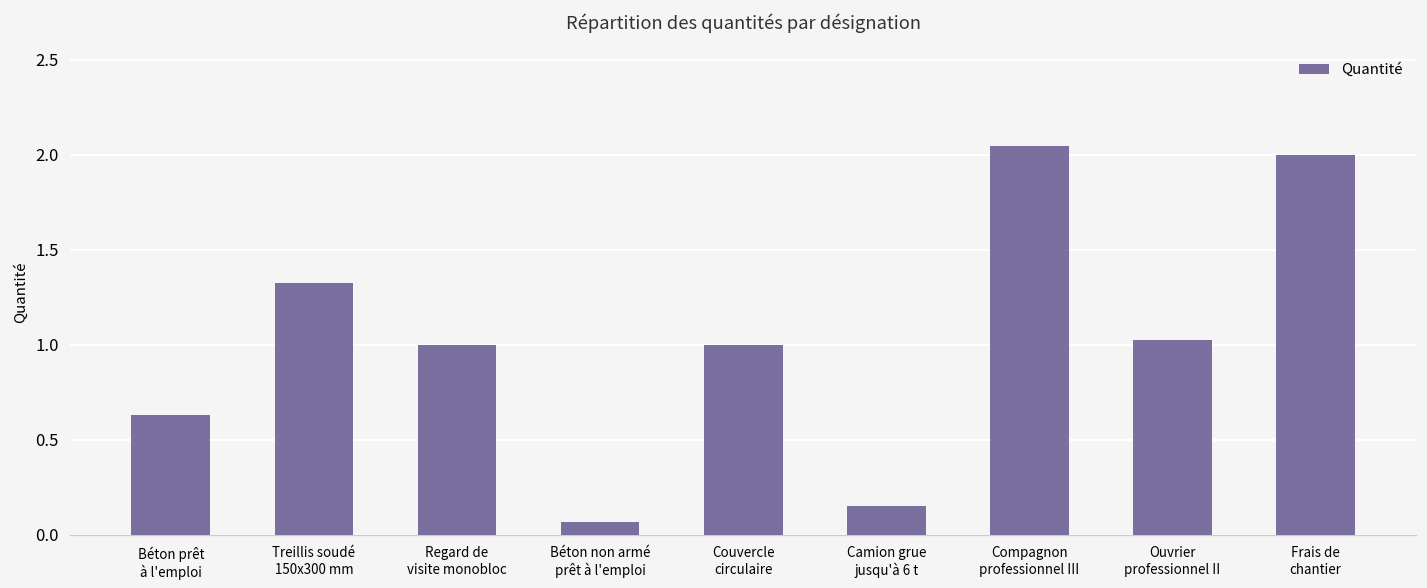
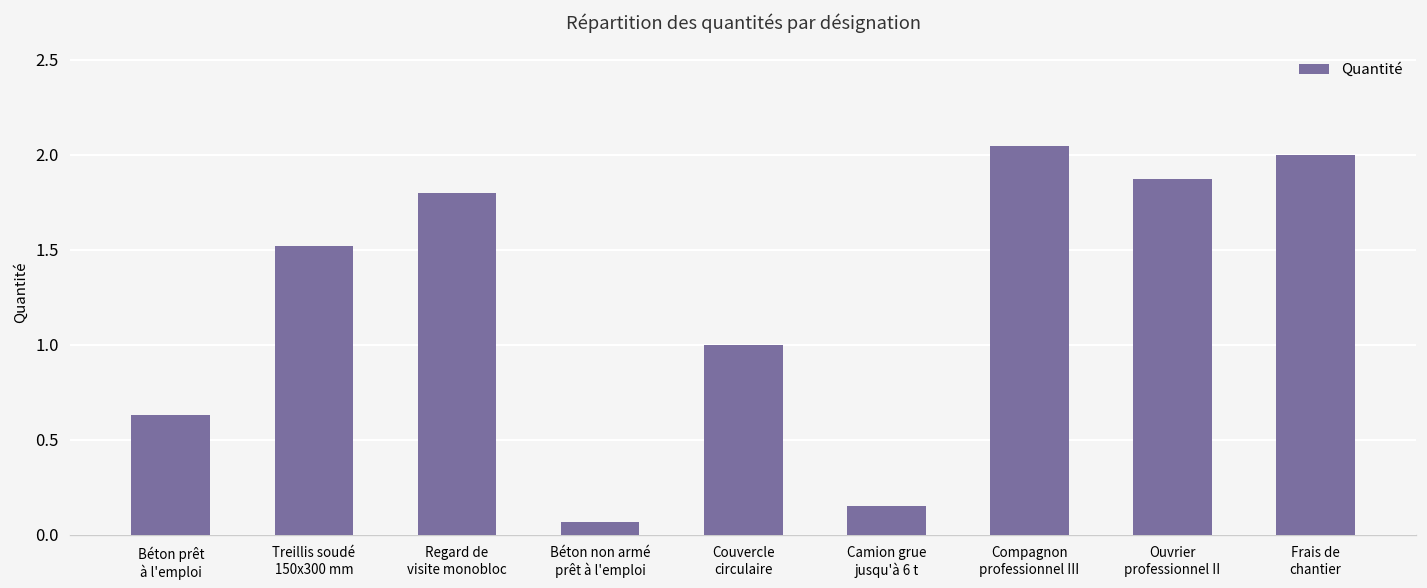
  {
    "Béton prêt à l'emploi": 0.63,
-   "Treillis soudé 150x300 mm": 1.33,
-   "Regard de visite monobloc": 1.0,
+   "Treillis soudé 150x300 mm": 1.52,
+   "Regard de visite monobloc": 1.8,
    "Béton non armé prêt à l'emploi": 0.07,
    "Couvercle circulaire": 1.00,
    "Camion grue jusqu'à 6 t": 0.15,
    "Compagnon professionnel III": 2.05,
-   "Ouvrier professionnel II": 1.02,
+   "Ouvrier professionnel II": 1.87,
    "Frais de chantier": 2.00
  }
